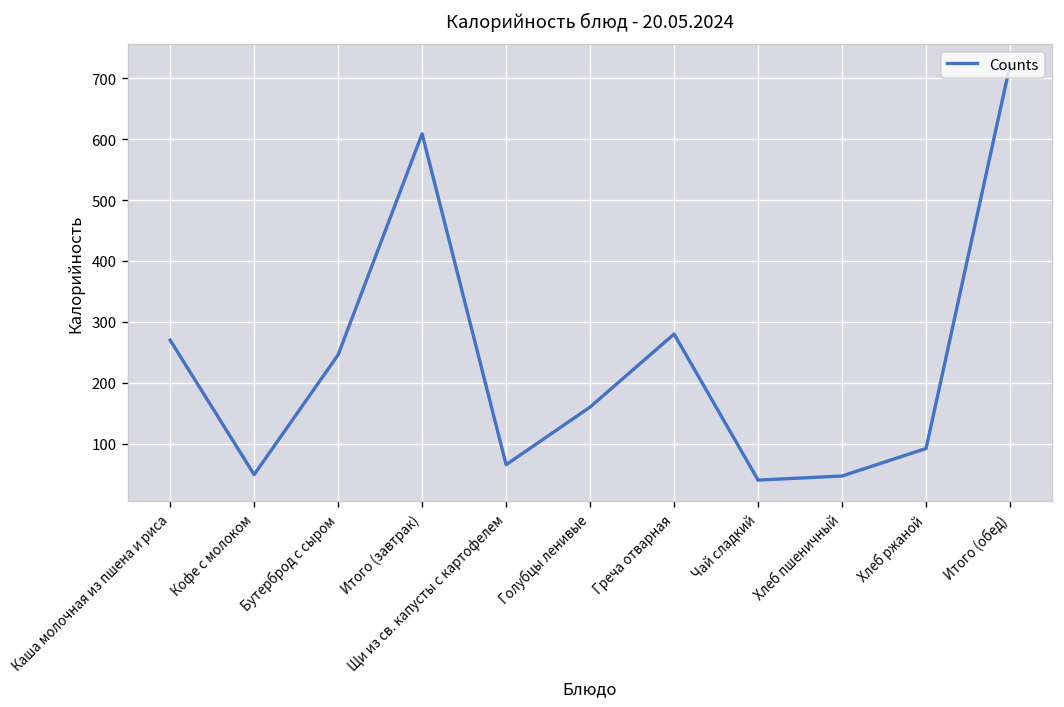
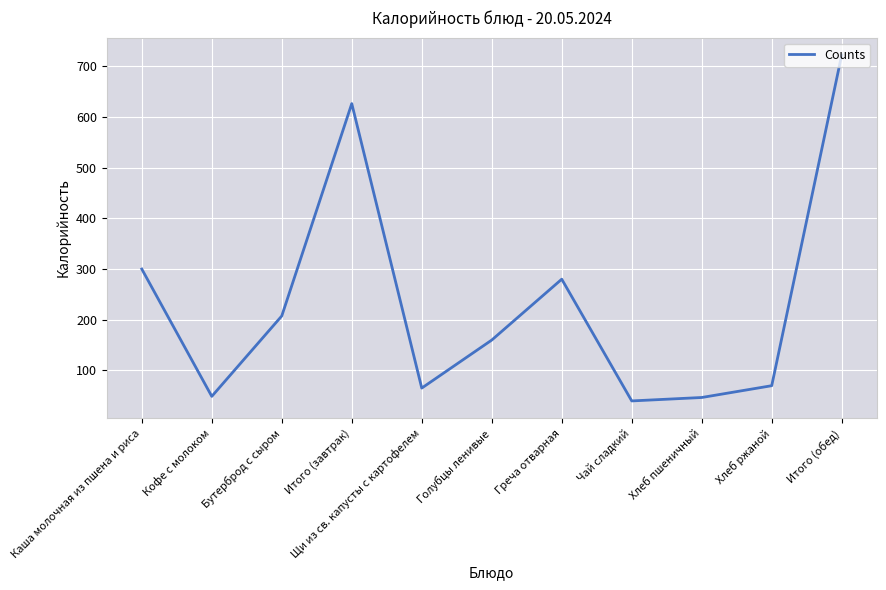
  {
-   "Каша молочная из пшена и риса": 270,
+   "Каша молочная из пшена и риса": 300,
    "Кофе с молоком": 50,
-   "Бутерброд с сыром": 250,
-   "Итого (завтрак)": 610,
+   "Бутерброд с сыром": 210,
+   "Итого (завтрак)": 630,
    "Щи из св. капусты с картофелем": 70,
    "Голубцы ленивые": 160,
    "Греча отварная": 280,
    "Чай сладкий": 40,
    "Хлеб пшеничный": 50,
-   "Хлеб ржаной": 90
+   "Хлеб ржаной": 70
  }
